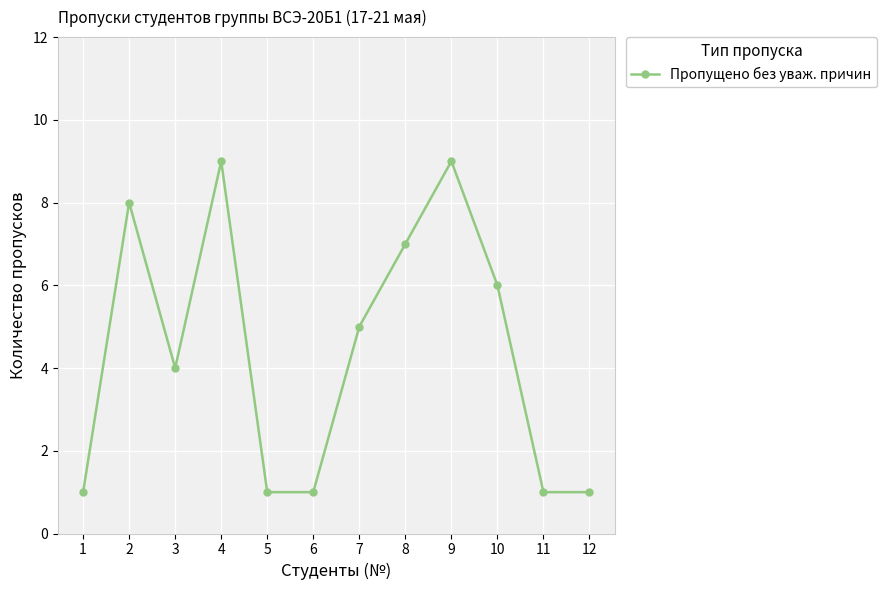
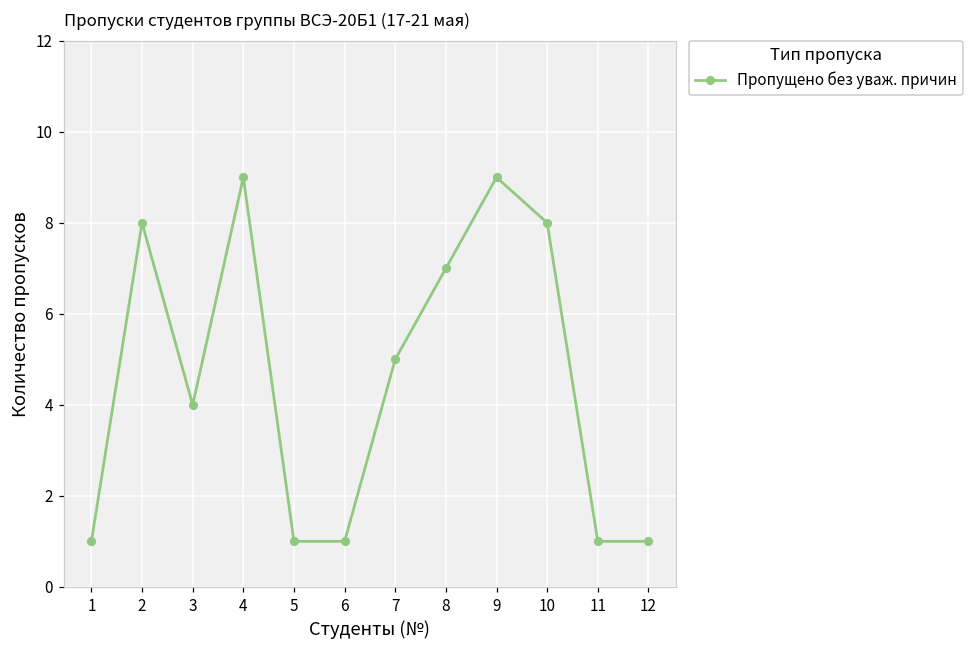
  {
    "1": 1,
    "2": 8,
    "3": 4,
    "4": 9,
    "5": 1,
    "6": 1,
    "7": 5,
    "8": 7,
    "9": 9,
-   "10": 6,
+   "10": 8,
    "11": 1,
    "12": 1
  }
